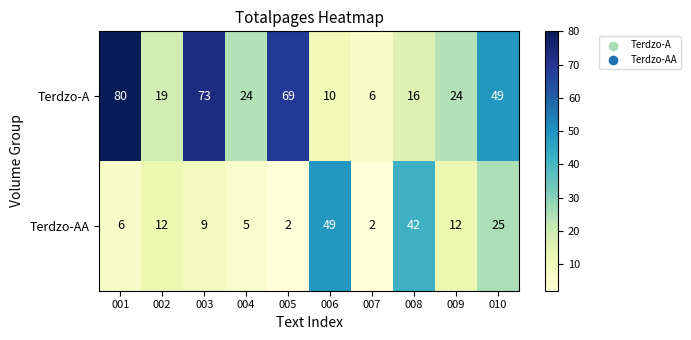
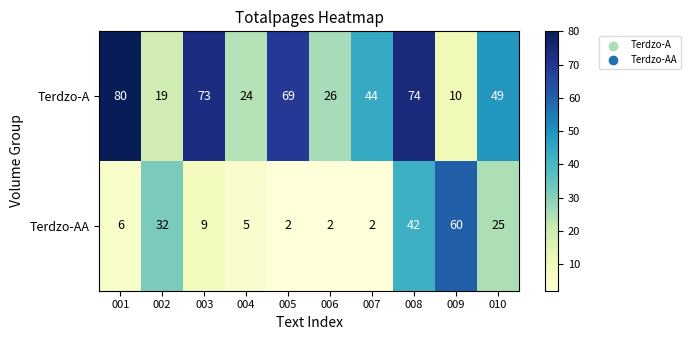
  {
    "Terdzo-A": {
      "001": 80,
      "002": 19,
      "003": 73,
      "004": 24,
      "005": 69,
-     "006": 10,
-     "007": 6,
-     "008": 16,
-     "009": 24,
+     "006": 26,
+     "007": 44,
+     "008": 74,
+     "009": 10,
      "010": 49
    },
    "Terdzo-AA": {
      "001": 6,
-     "002": 12,
+     "002": 32,
      "003": 9,
      "004": 5,
      "005": 2,
-     "006": 49,
+     "006": 2,
      "007": 2,
      "008": 42,
-     "009": 12,
+     "009": 60,
      "010": 25
    }
  }
